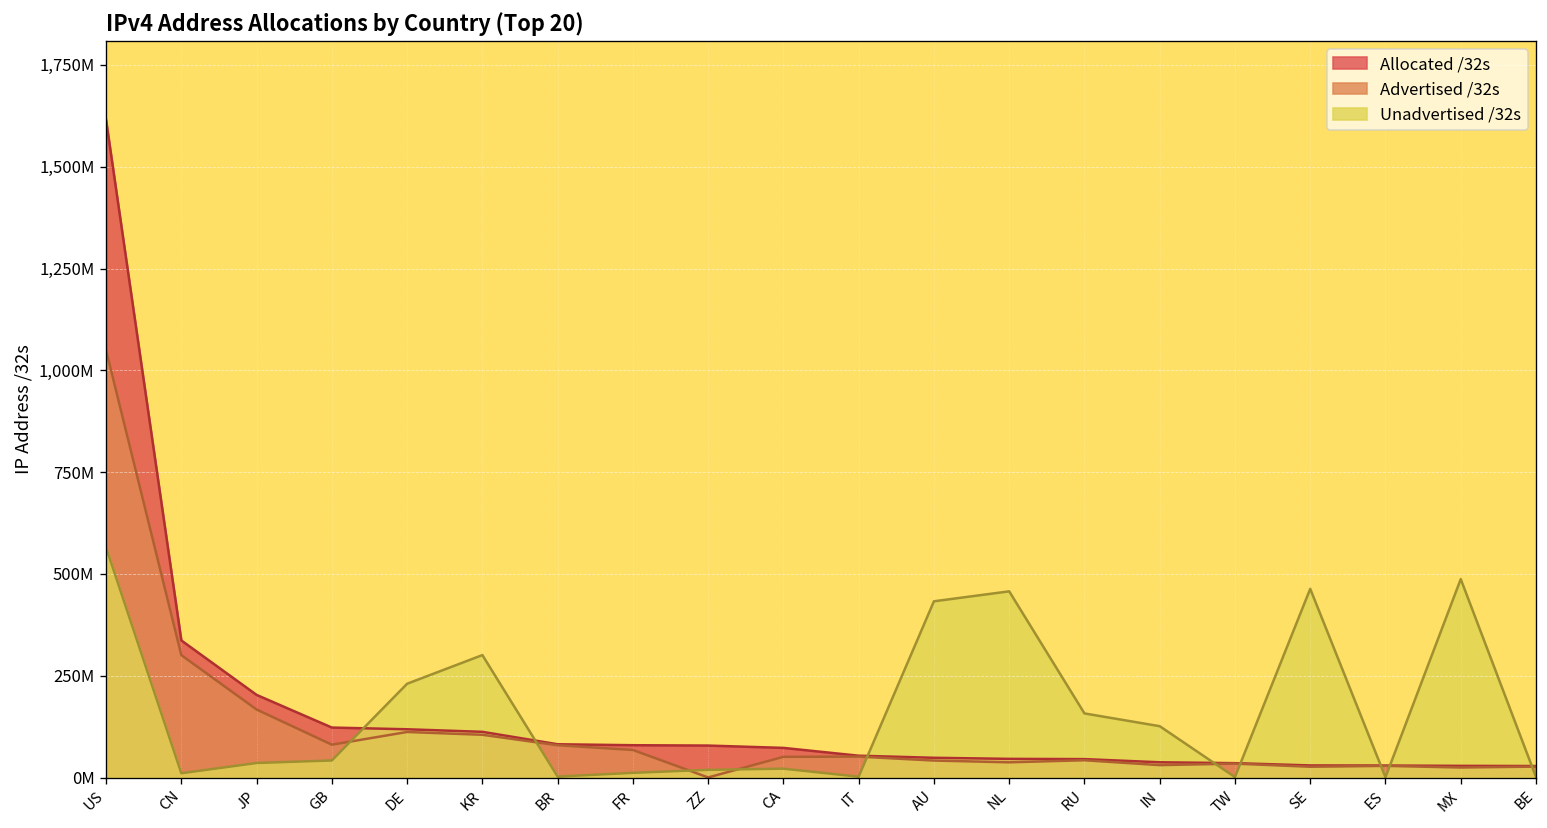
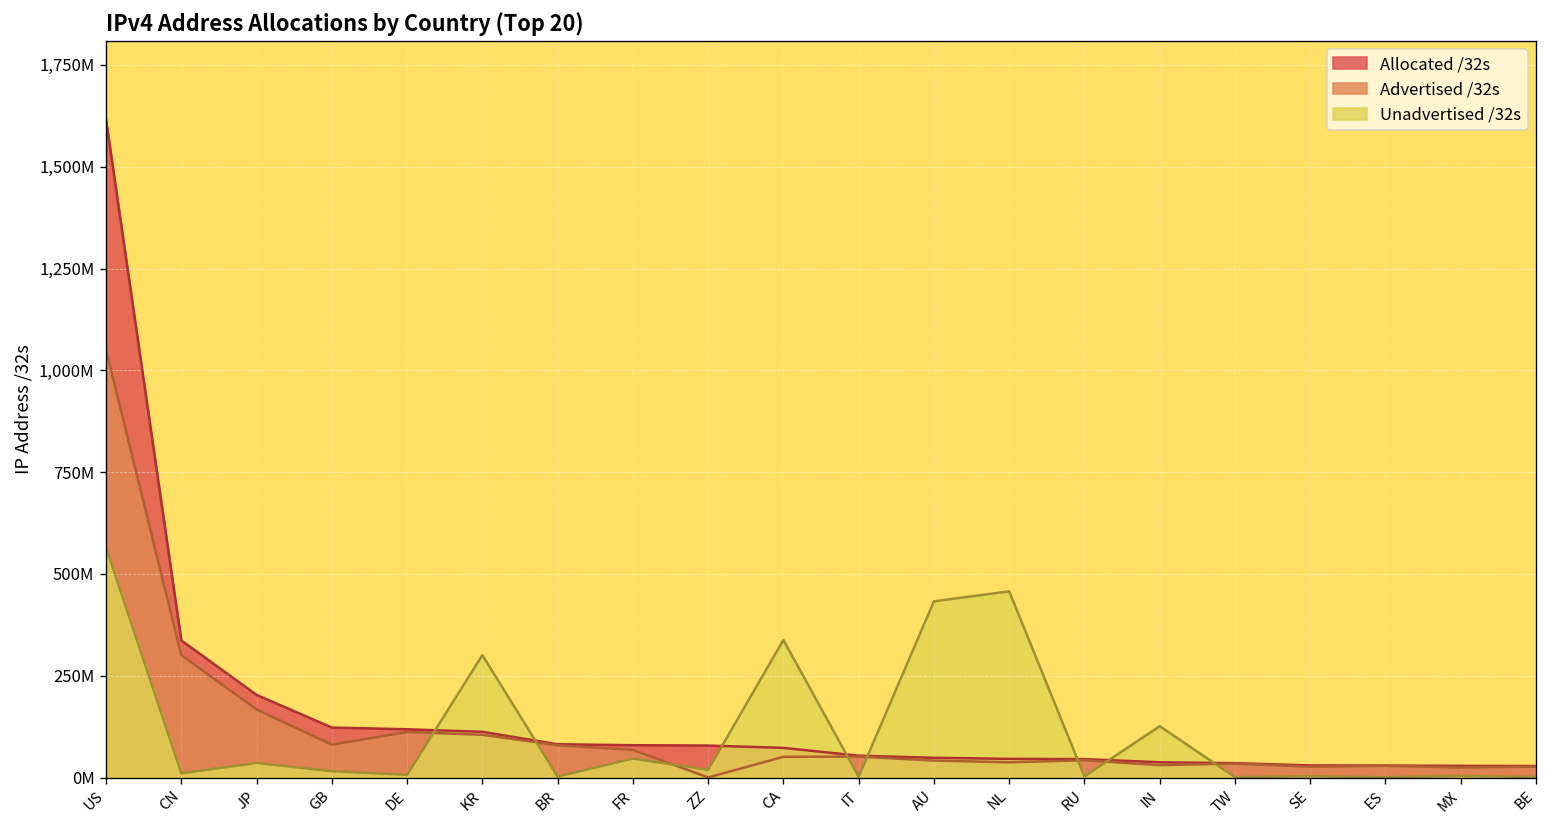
  {
    "Unadvertised /32s": {
      "US": "560,000,000",
      "CN": "10,000,000",
      "JP": "40,000,000",
-     "GB": "40,000,000",
-     "DE": "230,000,000",
+     "GB": "20,000,000",
+     "DE": "10,000,000",
      "KR": "300,000,000",
      "BR": "0",
-     "FR": "10,000,000",
+     "FR": "50,000,000",
      "ZZ": "20,000,000",
-     "CA": "20,000,000",
+     "CA": "340,000,000",
      "IT": "0",
      "AU": "430,000,000",
      "NL": "460,000,000",
-     "RU": "160,000,000",
+     "RU": "0",
      "IN": "130,000,000",
      "TW": "0",
-     "SE": "460,000,000",
+     "SE": "0",
      "ES": "0",
-     "MX": "490,000,000",
+     "MX": "0",
      "BE": "0"
    }
  }
